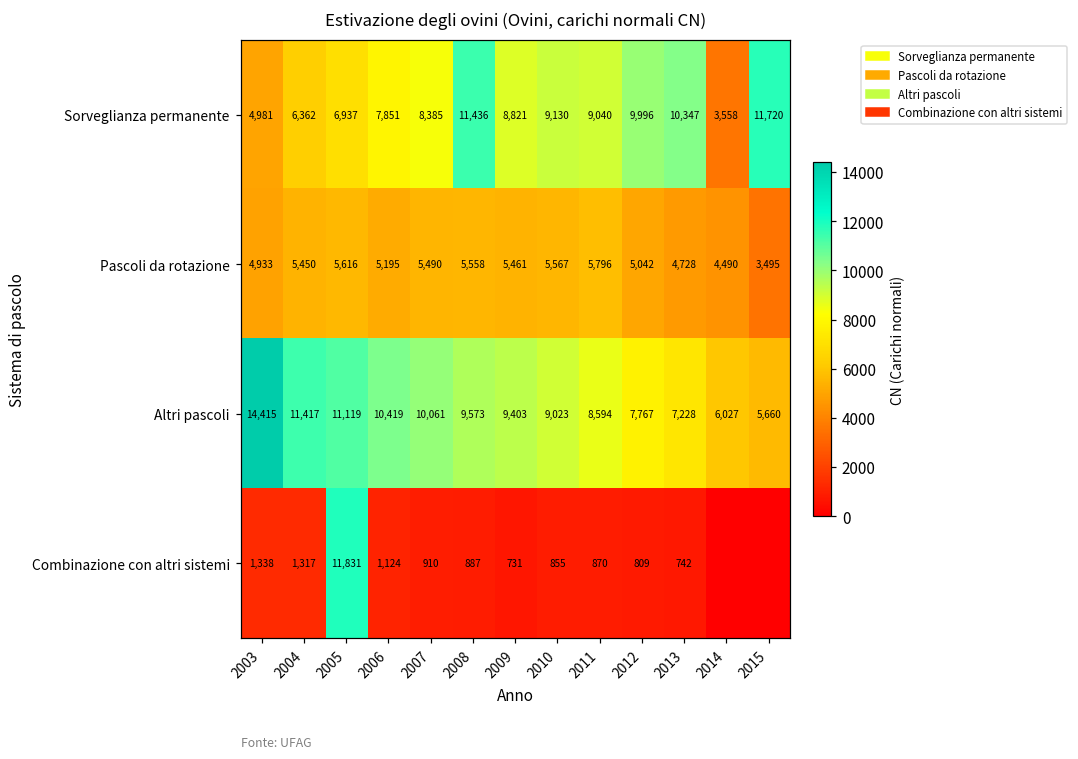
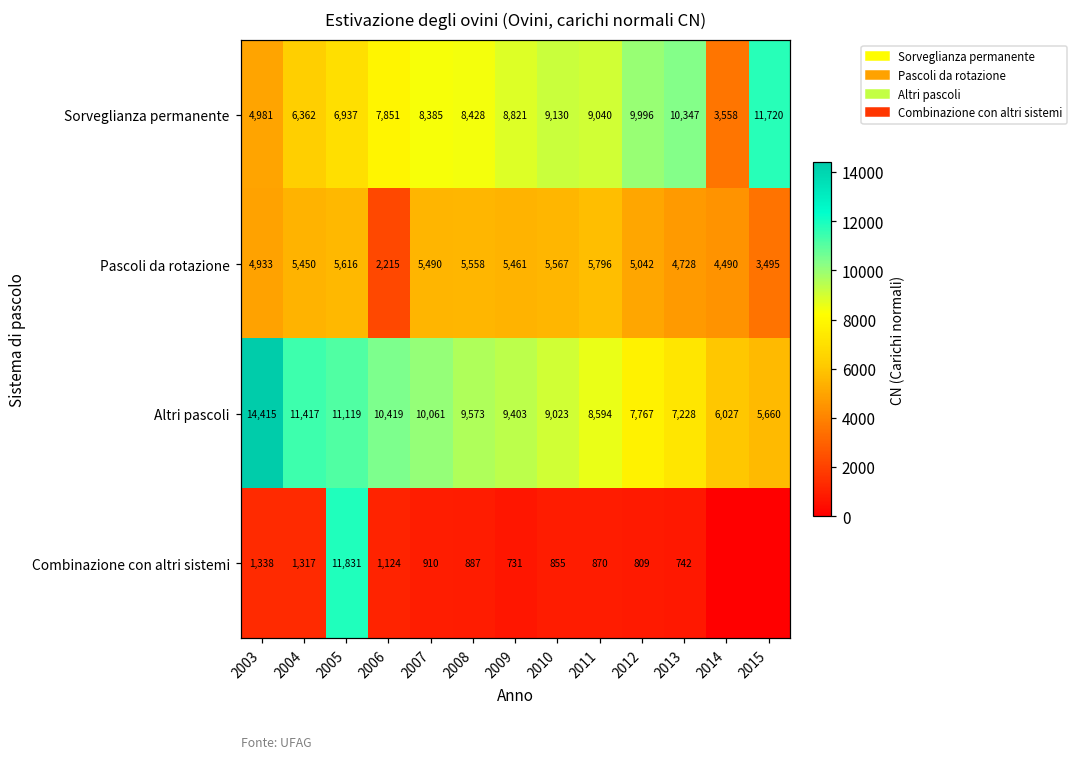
  {
    "Sorveglianza permanente": {
      "2003": "4,981",
      "2004": "6,362",
      "2005": "6,937",
      "2006": "7,851",
      "2007": "8,385",
-     "2008": "11,436",
+     "2008": "8,428",
      "2009": "8,821",
      "2010": "9,130",
      "2011": "9,040",
      "2012": "9,996",
      "2013": "10,347",
      "2014": "3,558",
      "2015": "11,720"
    },
    "Pascoli da rotazione": {
      "2003": "4,933",
      "2004": "5,450",
      "2005": "5,616",
-     "2006": "5,195",
+     "2006": "2,215",
      "2007": "5,490",
      "2008": "5,558",
      "2009": "5,461",
      "2010": "5,567",
      "2011": "5,796",
      "2012": "5,042",
      "2013": "4,728",
      "2014": "4,490",
      "2015": "3,495"
    },
    "Altri pascoli": {
      "2003": "14,415",
      "2004": "11,417",
      "2005": "11,119",
      "2006": "10,419",
      "2007": "10,061",
      "2008": "9,573",
      "2009": "9,403",
      "2010": "9,023",
      "2011": "8,594",
      "2012": "7,767",
      "2013": "7,228",
      "2014": "6,027",
      "2015": "5,660"
    },
    "Combinazione con altri sistemi": {
      "2003": "1,338",
      "2004": "1,317",
      "2005": "11,831",
      "2006": "1,124",
      "2007": "910",
      "2008": "887",
      "2009": "731",
      "2010": "855",
      "2011": "870",
      "2012": "809",
      "2013": "742"
    }
  }
